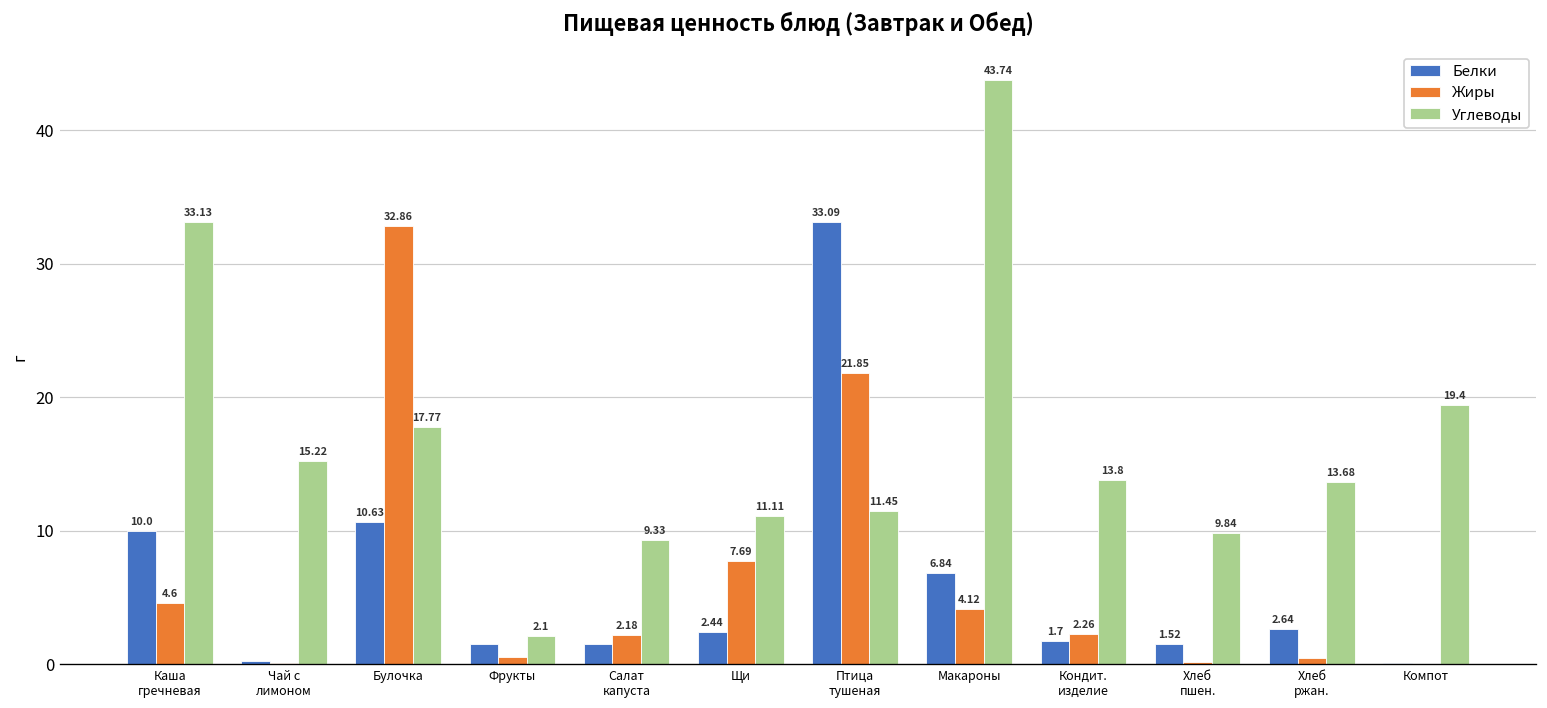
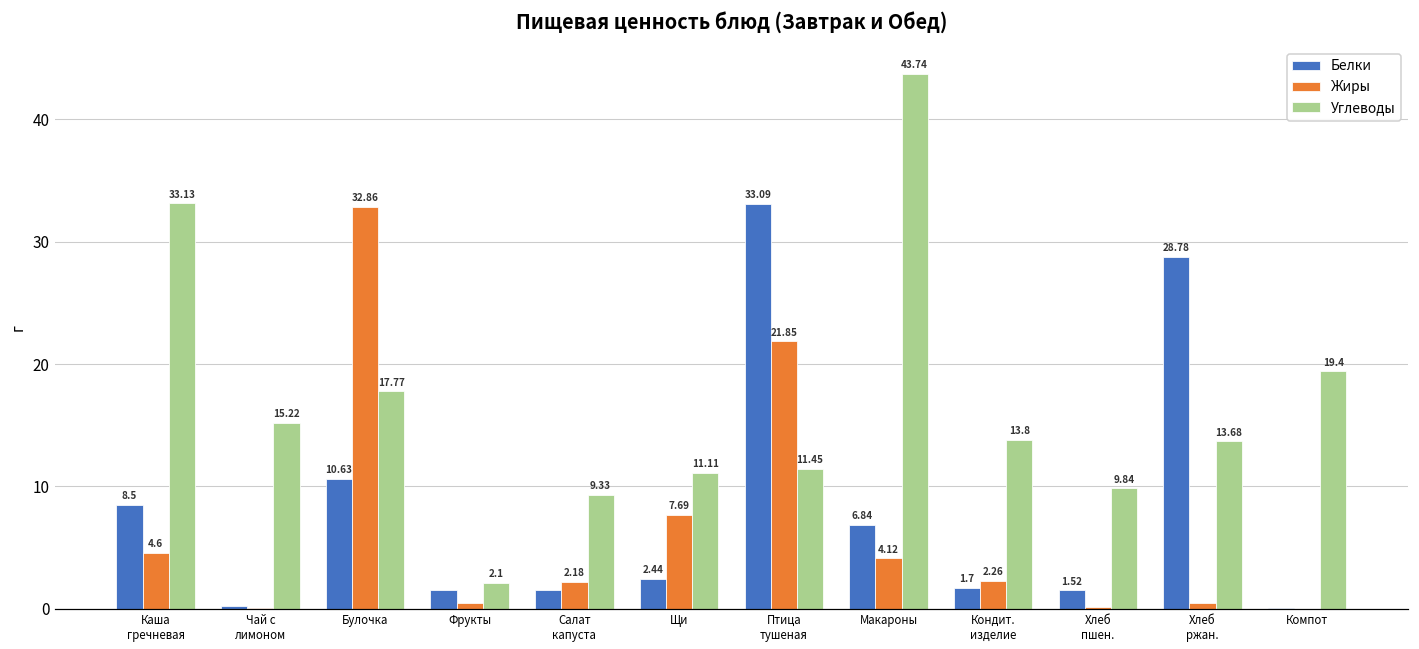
  {
    "Белки": {
-     "Каша гречневая": 10.0,
+     "Каша гречневая": 8.5,
      "Булочка": 10.63,
      "Щи": 2.44,
      "Птица тушеная": 33.09,
      "Макароны": 6.84,
      "Кондит. изделие": 1.7,
      "Хлеб пшен.": 1.52,
-     "Хлеб ржан.": 2.64
+     "Хлеб ржан.": 28.78
    },
    "Жиры": {
      "Каша гречневая": 4.6,
      "Булочка": 32.86,
      "Салат капуста": 2.18,
      "Щи": 7.69,
      "Птица тушеная": 21.85,
      "Макароны": 4.12,
      "Кондит. изделие": 2.26
    },
    "Углеводы": {
      "Каша гречневая": 33.13,
      "Чай с лимоном": 15.22,
      "Булочка": 17.77,
      "Фрукты": 2.1,
      "Салат капуста": 9.33,
      "Щи": 11.11,
      "Птица тушеная": 11.45,
      "Макароны": 43.74,
      "Кондит. изделие": 13.8,
      "Хлеб пшен.": 9.84,
      "Хлеб ржан.": 13.68,
      "Компот": 19.4
    }
  }
